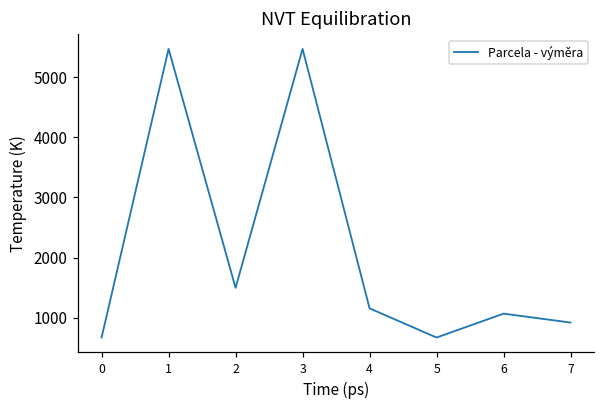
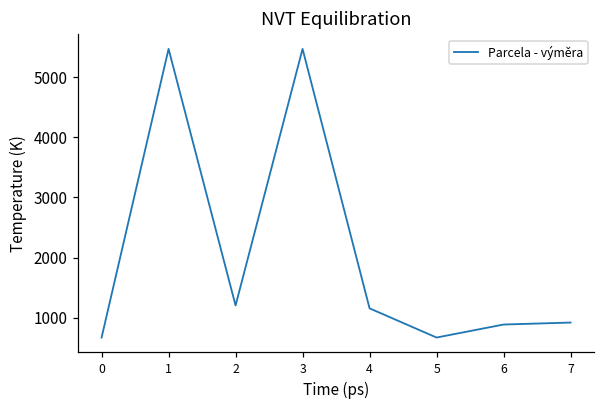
  {
    "0": 700,
    "1": 5500,
-   "2": 1500,
+   "2": 1200,
    "3": 5500,
    "4": 1200,
    "5": 700,
-   "6": 1100,
+   "6": 900,
    "7": 900
  }
